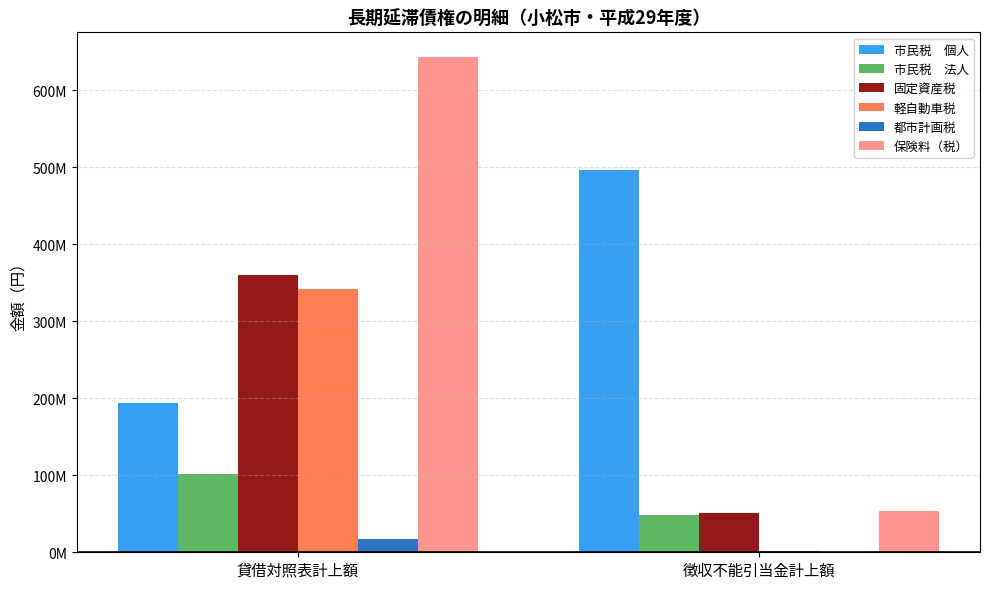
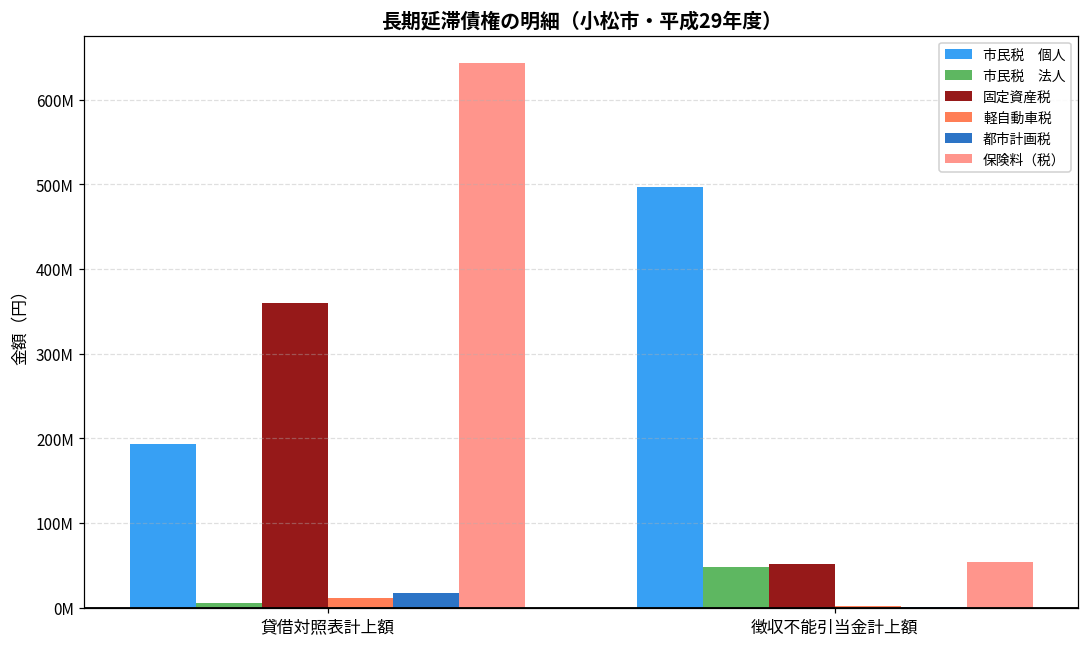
  {
    "市民税 個人": {
      "貸借対照表計上額": 190000000,
      "徴収不能引当金計上額": 500000000
    },
    "市民税 法人": {
-     "貸借対照表計上額": 100000000,
+     "貸借対照表計上額": 10000000,
      "徴収不能引当金計上額": 50000000
    },
    "固定資産税": {
      "貸借対照表計上額": 360000000,
      "徴収不能引当金計上額": 50000000
    },
    "軽自動車税": {
-     "貸借対照表計上額": 340000000
+     "貸借対照表計上額": 10000000
    },
    "都市計画税": {
      "貸借対照表計上額": 20000000
    },
    "保険料（税）": {
      "貸借対照表計上額": 640000000,
      "徴収不能引当金計上額": 50000000
    }
  }
